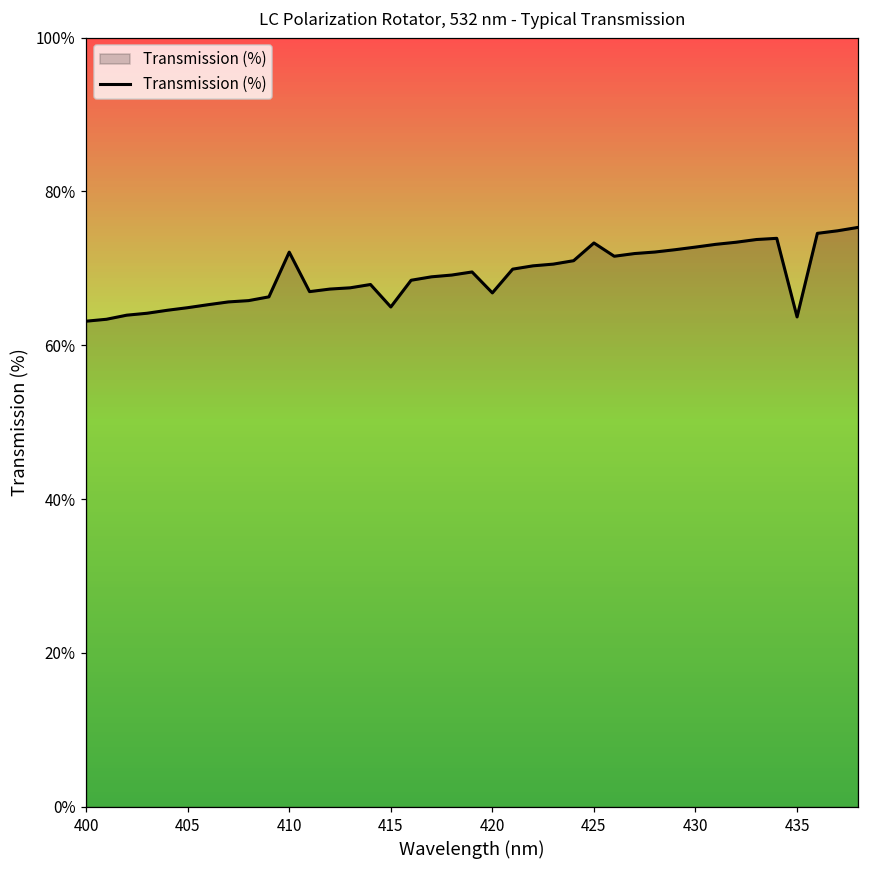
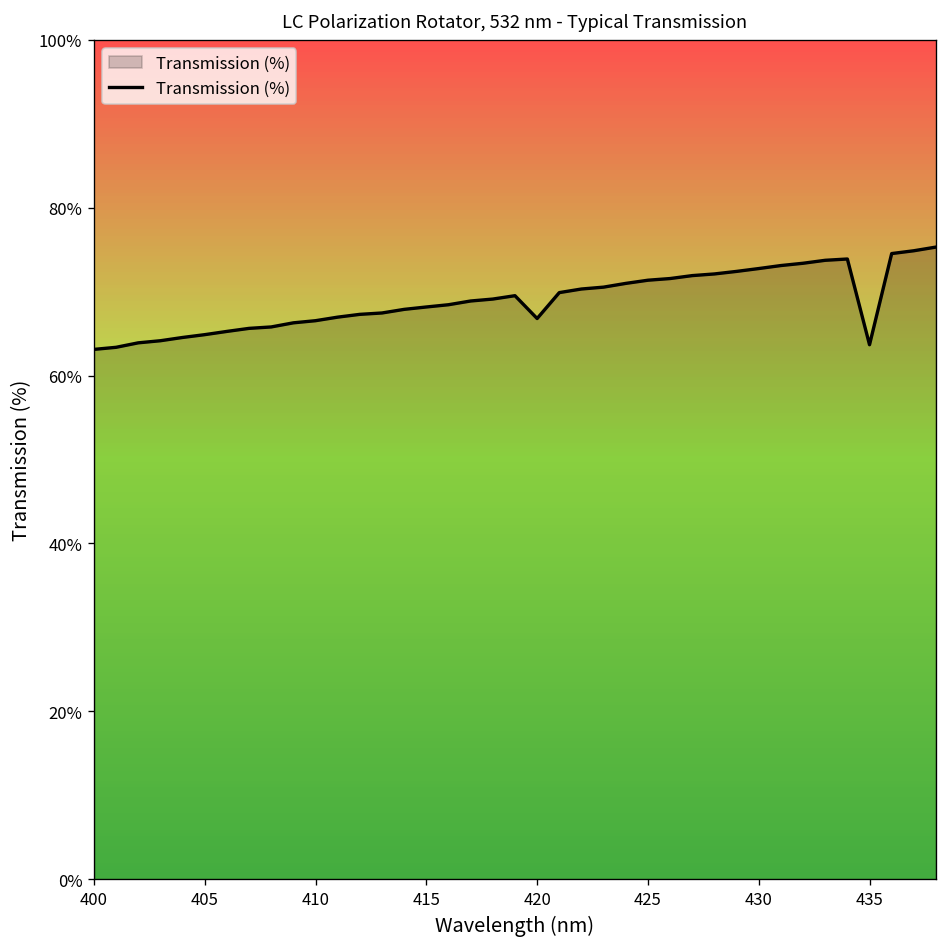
  {
    "400": "63%",
    "405": "65%",
-   "410": "72%",
-   "415": "65%",
+   "410": "67%",
+   "415": "68%",
    "420": "67%",
-   "425": "73%",
+   "425": "71%",
    "430": "73%",
    "435": "64%"
  }
